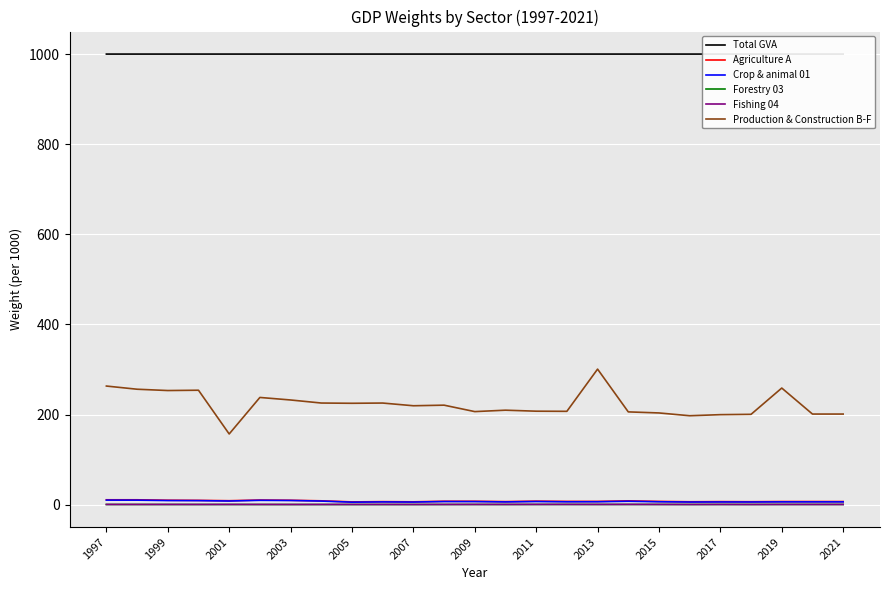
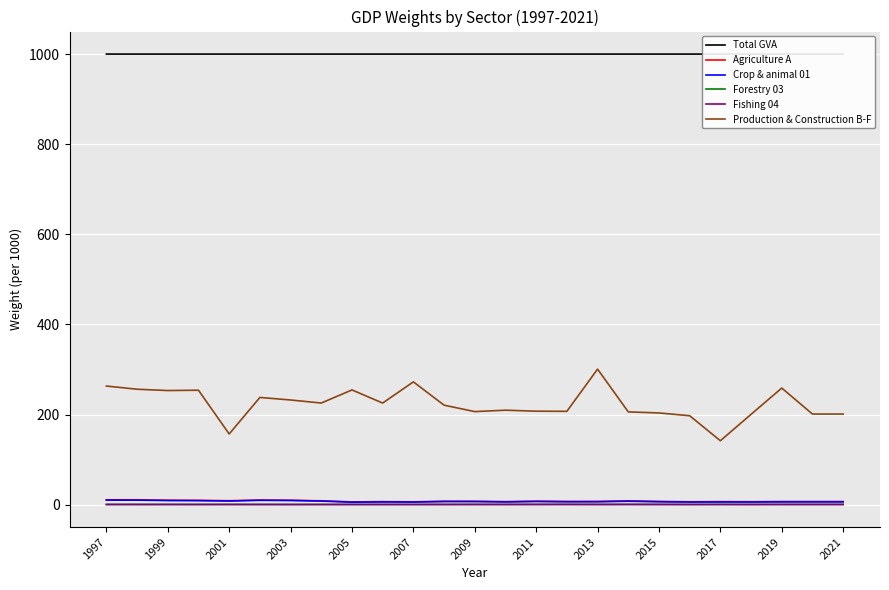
  {
    "Total GVA": {
      "1997": 1000,
      "1999": 1000,
      "2001": 1000,
      "2003": 1000,
      "2005": 1000,
      "2007": 1000,
      "2009": 1000,
      "2011": 1000,
      "2013": 1000,
      "2015": 1000
    },
    "Fishing 04": {
      "1997": 0,
      "1999": 0,
      "2001": 0,
      "2003": 0,
      "2009": 0,
      "2011": 0,
      "2013": 0,
      "2015": 0,
      "2019": 0,
      "2021": 0
    },
    "Production & Construction B-F": {
      "1997": 260,
      "1999": 250,
      "2001": 160,
      "2003": 230,
-     "2005": 220,
-     "2007": 220,
+     "2005": 250,
+     "2007": 270,
      "2009": 210,
      "2011": 210,
      "2013": 300,
      "2015": 200,
-     "2017": 200,
+     "2017": 140,
      "2019": 260,
      "2021": 200
    }
  }
